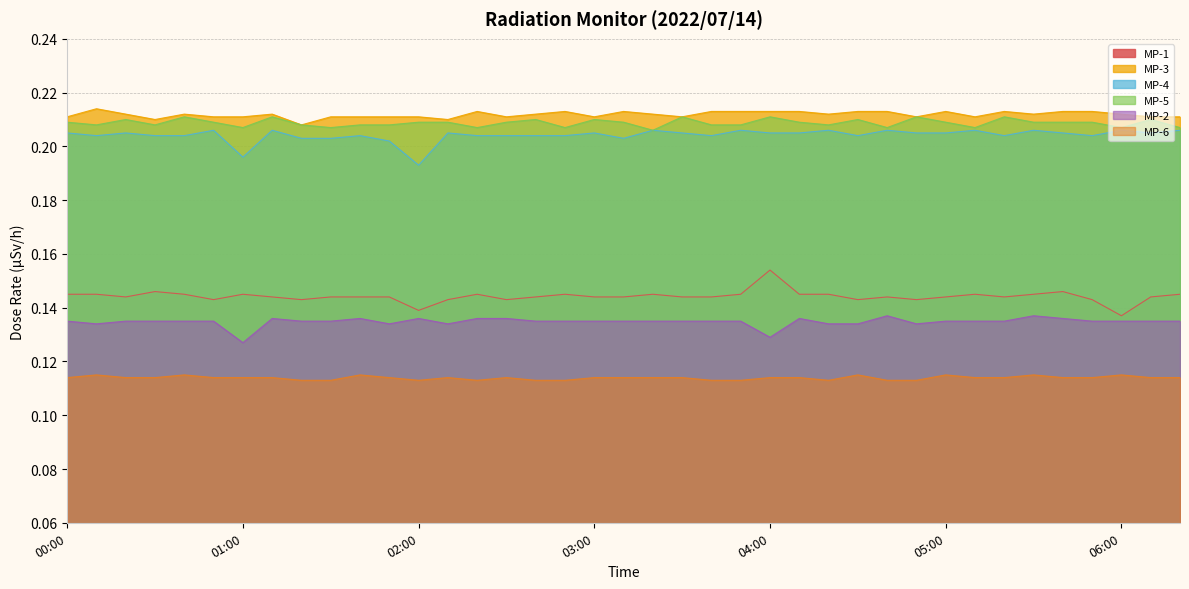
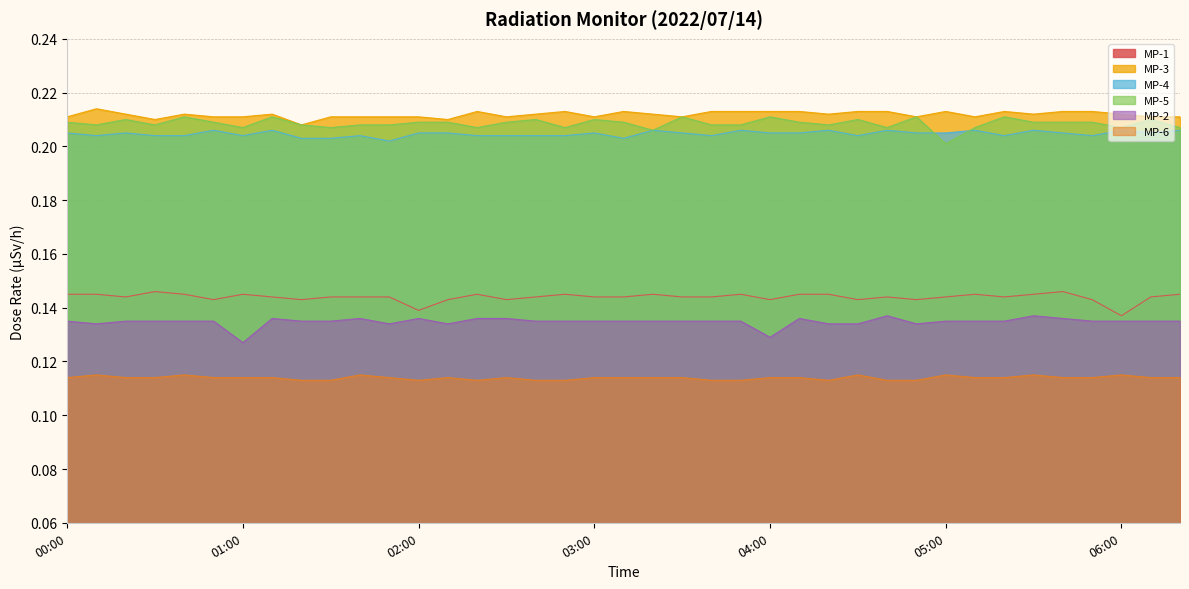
  {
    "MP-1": {
      "00:00": 0.145,
      "01:00": 0.145,
      "02:00": 0.139,
      "03:00": 0.144,
-     "04:00": 0.154,
+     "04:00": 0.143,
      "05:00": 0.144,
      "06:00": 0.137
    },
    "MP-4": {
      "00:00": 0.205,
-     "01:00": 0.196,
-     "02:00": 0.193,
+     "01:00": 0.204,
+     "02:00": 0.205,
      "03:00": 0.205,
      "04:00": 0.205,
      "05:00": 0.205
    },
    "MP-5": {
      "00:00": 0.209,
      "01:00": 0.207,
      "02:00": 0.209,
      "03:00": 0.210,
      "04:00": 0.211,
-     "05:00": 0.209
+     "05:00": 0.201
    },
    "MP-2": {
      "00:00": 0.135,
      "01:00": 0.127,
      "02:00": 0.136,
      "03:00": 0.135,
      "04:00": 0.129,
      "05:00": 0.135,
      "06:00": 0.135
    }
  }
